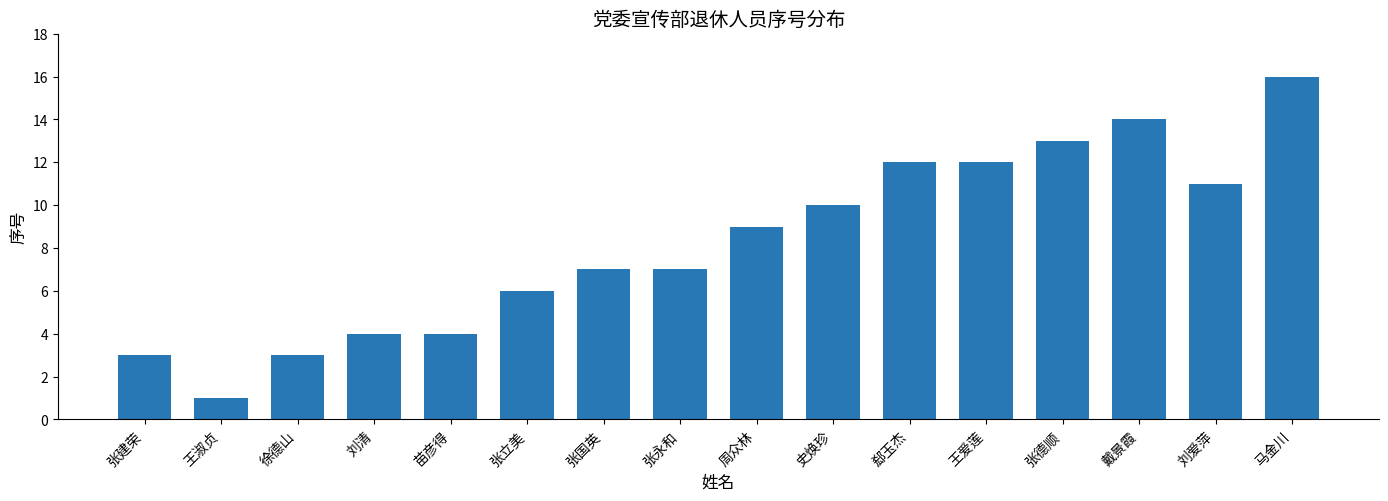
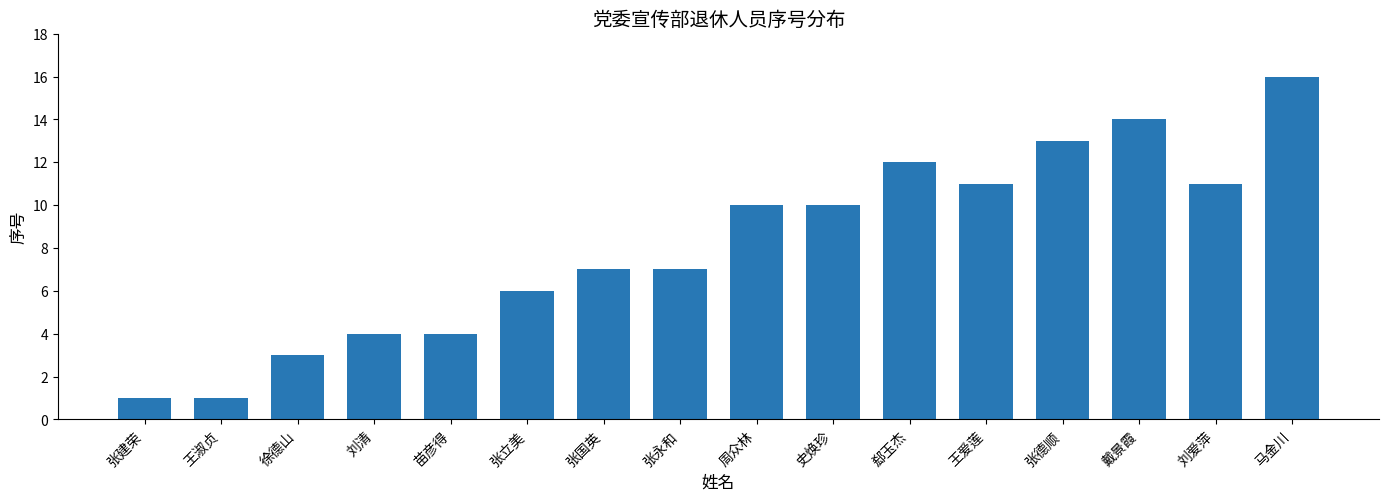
  {
-   "张建荣": 3,
+   "张建荣": 1,
    "王淑贞": 1,
    "徐德山": 3,
    "刘清": 4,
    "苗彦得": 4,
    "张立美": 6,
    "张国英": 7,
    "张永和": 7,
-   "周众林": 9,
+   "周众林": 10,
    "史焕珍": 10,
    "郄玉杰": 12,
-   "王爱莲": 12,
+   "王爱莲": 11,
    "张德顺": 13,
    "戴景霞": 14,
    "刘爱萍": 11,
    "马金川": 16
  }
